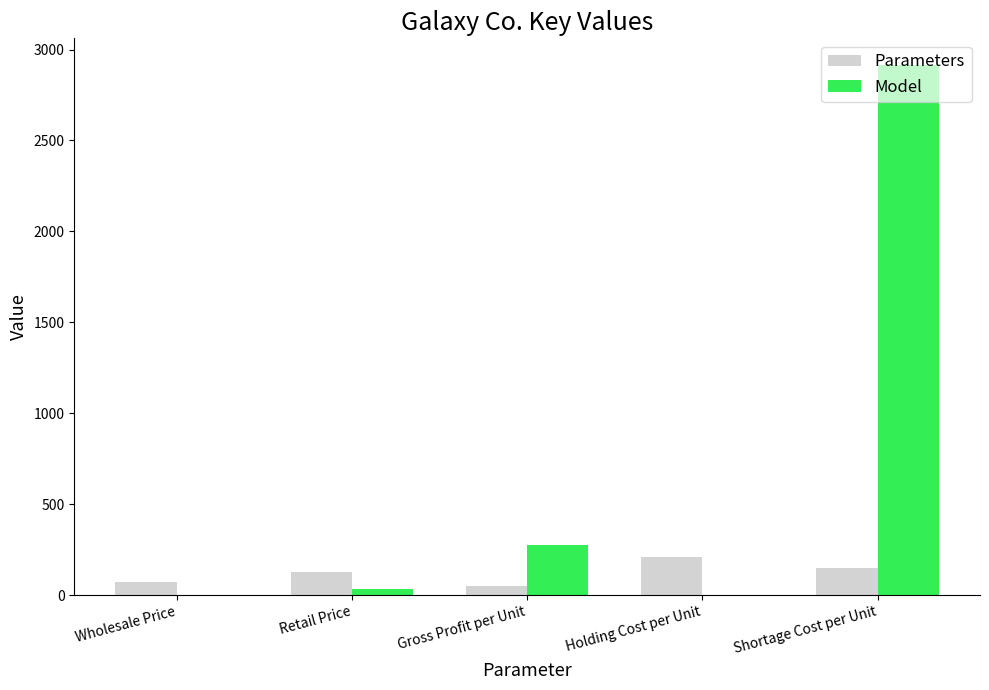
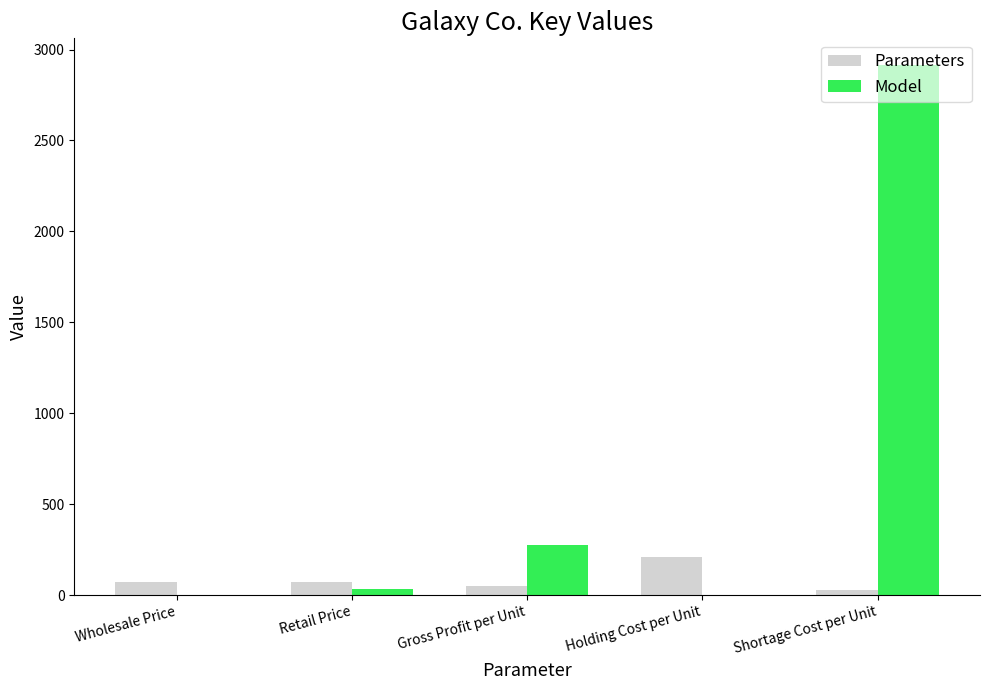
  {
    "Parameters": {
      "Wholesale Price": 80,
-     "Retail Price": 130,
+     "Retail Price": 70,
      "Gross Profit per Unit": 50,
      "Holding Cost per Unit": 210,
-     "Shortage Cost per Unit": 150
+     "Shortage Cost per Unit": 30
    },
    "Model": {
      "Wholesale Price": 0,
      "Retail Price": 30,
      "Gross Profit per Unit": 280,
      "Holding Cost per Unit": 0
    }
  }
